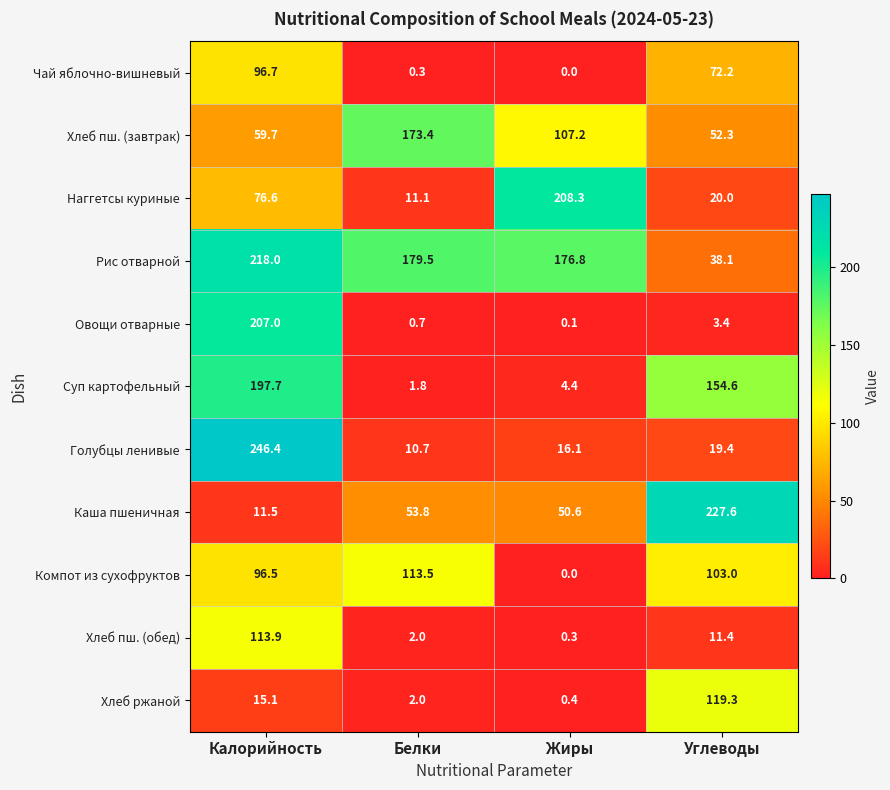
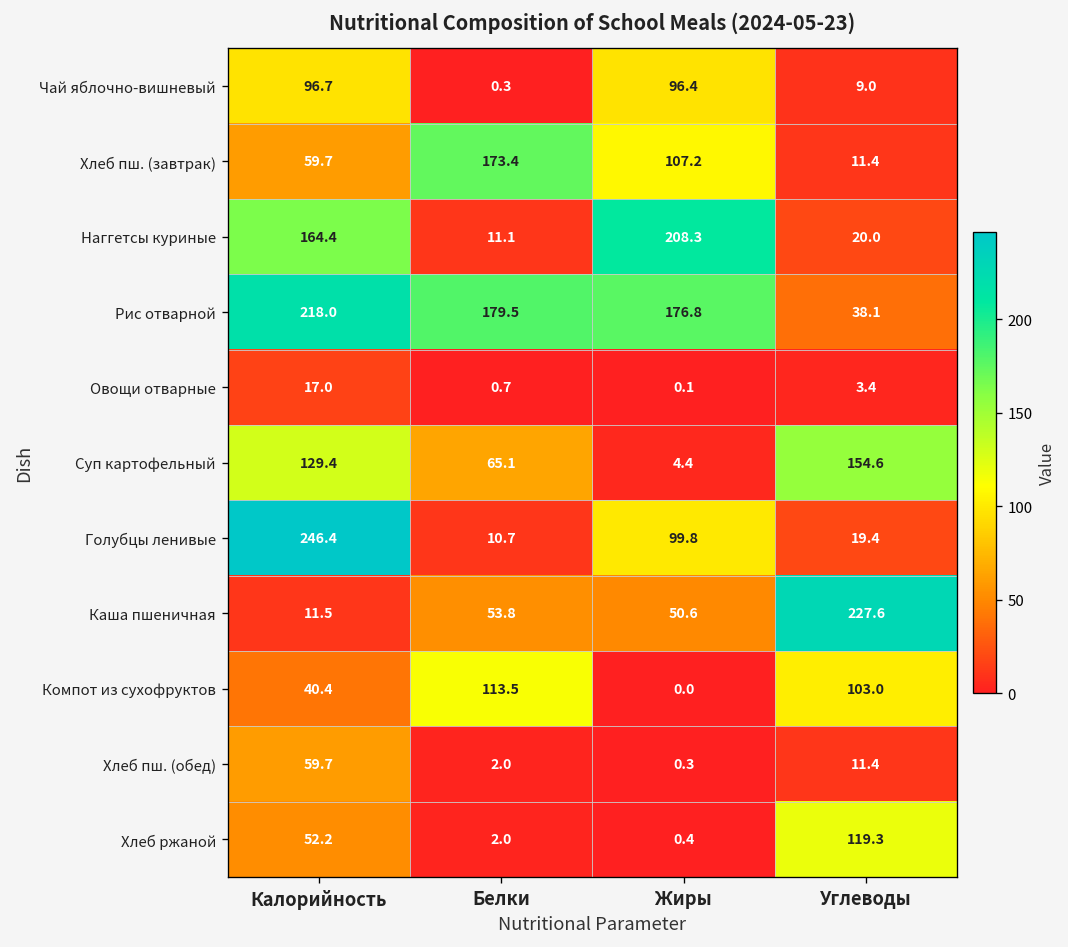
  {
    "Чай яблочно-вишневый": {
      "Калорийность": 96.7,
      "Белки": 0.3,
-     "Жиры": 0.0,
-     "Углеводы": 72.2
+     "Жиры": 96.4,
+     "Углеводы": 9.0
    },
    "Хлеб пш. (завтрак)": {
      "Калорийность": 59.7,
      "Белки": 173.4,
      "Жиры": 107.2,
-     "Углеводы": 52.3
+     "Углеводы": 11.4
    },
    "Наггетсы куриные": {
-     "Калорийность": 76.6,
+     "Калорийность": 164.4,
      "Белки": 11.1,
      "Жиры": 208.3,
      "Углеводы": 20.0
    },
    "Рис отварной": {
      "Калорийность": 218.0,
      "Белки": 179.5,
      "Жиры": 176.8,
      "Углеводы": 38.1
    },
    "Овощи отварные": {
-     "Калорийность": 207.0,
+     "Калорийность": 17.0,
      "Белки": 0.7,
      "Жиры": 0.1,
      "Углеводы": 3.4
    },
    "Суп картофельный": {
-     "Калорийность": 197.7,
-     "Белки": 1.8,
+     "Калорийность": 129.4,
+     "Белки": 65.1,
      "Жиры": 4.4,
      "Углеводы": 154.6
    },
    "Голубцы ленивые": {
      "Калорийность": 246.4,
      "Белки": 10.7,
-     "Жиры": 16.1,
+     "Жиры": 99.8,
      "Углеводы": 19.4
    },
    "Каша пшеничная": {
      "Калорийность": 11.5,
      "Белки": 53.8,
      "Жиры": 50.6,
      "Углеводы": 227.6
    },
    "Компот из сухофруктов": {
-     "Калорийность": 96.5,
+     "Калорийность": 40.4,
      "Белки": 113.5,
      "Жиры": 0.0,
      "Углеводы": 103.0
    },
    "Хлеб пш. (обед)": {
-     "Калорийность": 113.9,
+     "Калорийность": 59.7,
      "Белки": 2.0,
      "Жиры": 0.3,
      "Углеводы": 11.4
    },
    "Хлеб ржаной": {
-     "Калорийность": 15.1,
+     "Калорийность": 52.2,
      "Белки": 2.0,
      "Жиры": 0.4,
      "Углеводы": 119.3
    }
  }
